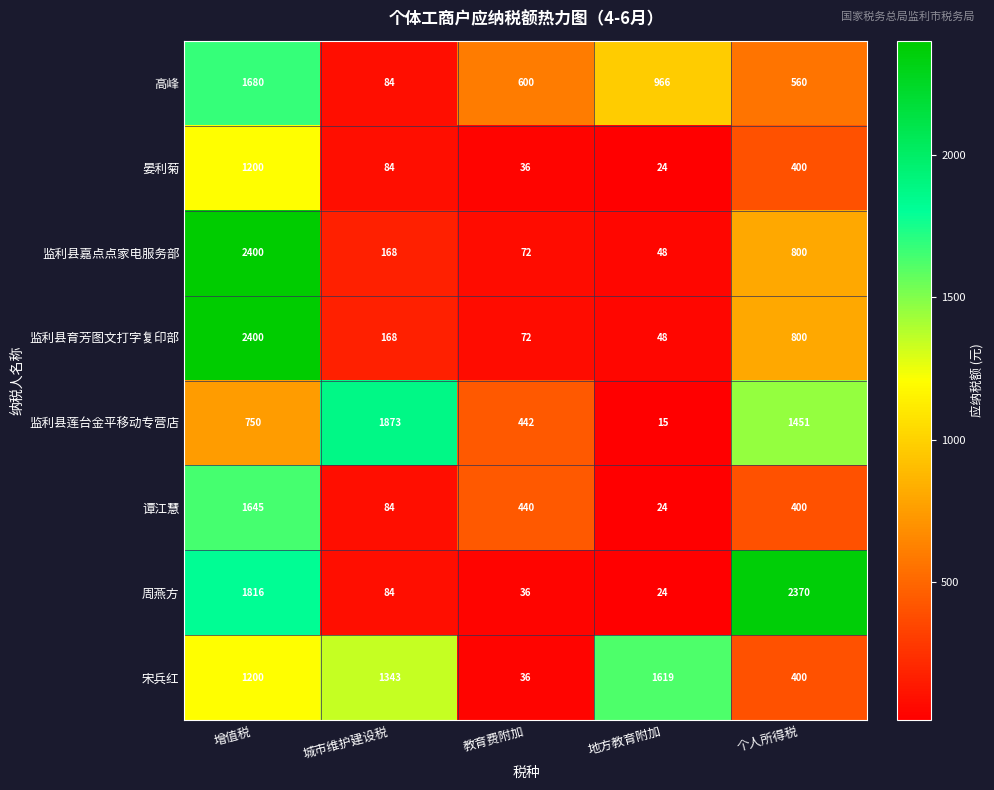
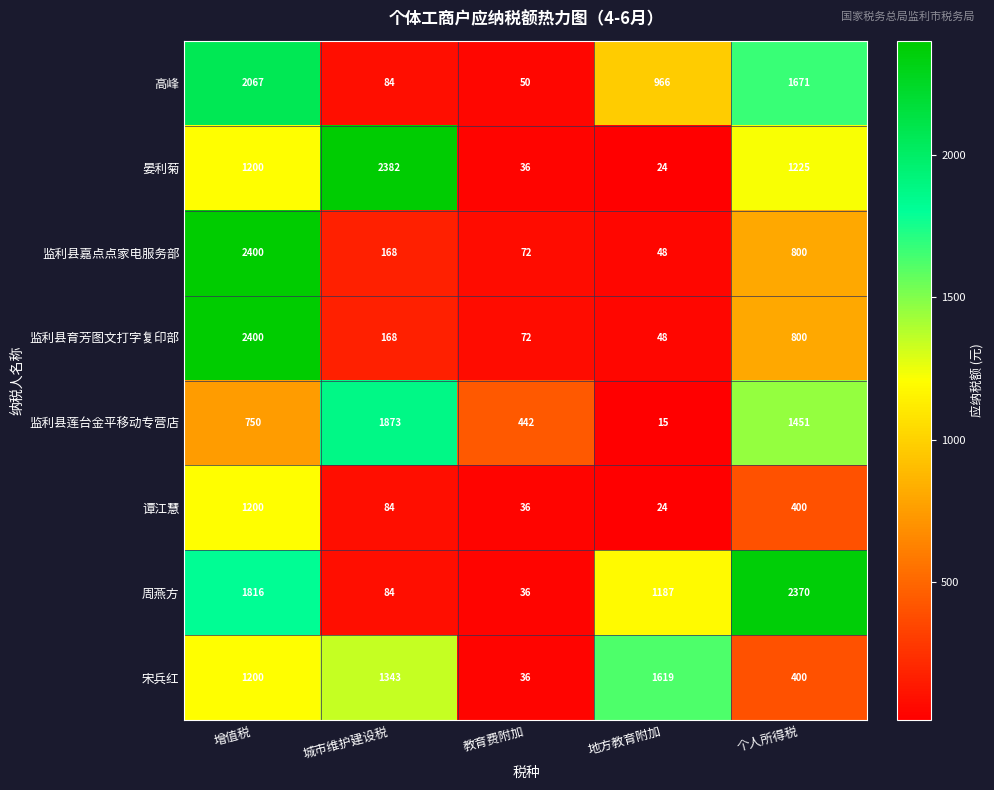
  {
    "高峰": {
-     "增值税": 1680,
+     "增值税": 2067,
      "城市维护建设税": 84,
-     "教育费附加": 600,
+     "教育费附加": 50,
      "地方教育附加": 966,
-     "个人所得税": 560
+     "个人所得税": 1671
    },
    "晏利菊": {
      "增值税": 1200,
-     "城市维护建设税": 84,
+     "城市维护建设税": 2382,
      "教育费附加": 36,
      "地方教育附加": 24,
-     "个人所得税": 400
+     "个人所得税": 1225
    },
    "监利县嘉点点家电服务部": {
      "增值税": 2400,
      "城市维护建设税": 168,
      "教育费附加": 72,
      "地方教育附加": 48,
      "个人所得税": 800
    },
    "监利县育芳图文打字复印部": {
      "增值税": 2400,
      "城市维护建设税": 168,
      "教育费附加": 72,
      "地方教育附加": 48,
      "个人所得税": 800
    },
    "监利县莲台金平移动专营店": {
      "增值税": 750,
      "城市维护建设税": 1873,
      "教育费附加": 442,
      "地方教育附加": 15,
      "个人所得税": 1451
    },
    "谭江慧": {
-     "增值税": 1645,
+     "增值税": 1200,
      "城市维护建设税": 84,
-     "教育费附加": 440,
+     "教育费附加": 36,
      "地方教育附加": 24,
      "个人所得税": 400
    },
    "周燕方": {
      "增值税": 1816,
      "城市维护建设税": 84,
      "教育费附加": 36,
-     "地方教育附加": 24,
+     "地方教育附加": 1187,
      "个人所得税": 2370
    },
    "宋兵红": {
      "增值税": 1200,
      "城市维护建设税": 1343,
      "教育费附加": 36,
      "地方教育附加": 1619,
      "个人所得税": 400
    }
  }
